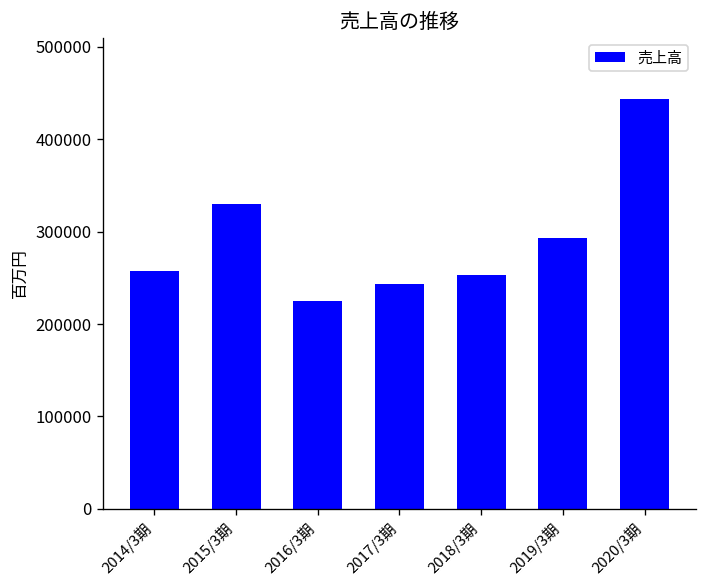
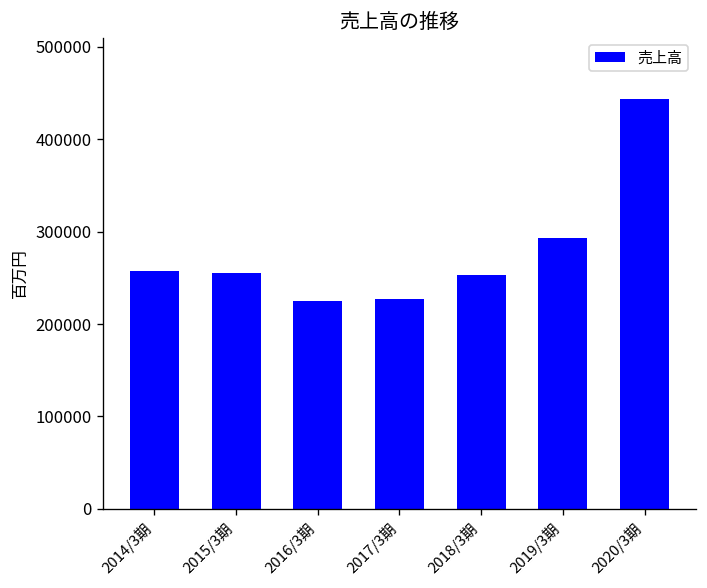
  {
    "2014/3期": 260000,
-   "2015/3期": 330000,
+   "2015/3期": 260000,
    "2016/3期": 220000,
-   "2017/3期": 240000,
+   "2017/3期": 230000,
    "2018/3期": 250000,
    "2019/3期": 290000,
    "2020/3期": 440000
  }
